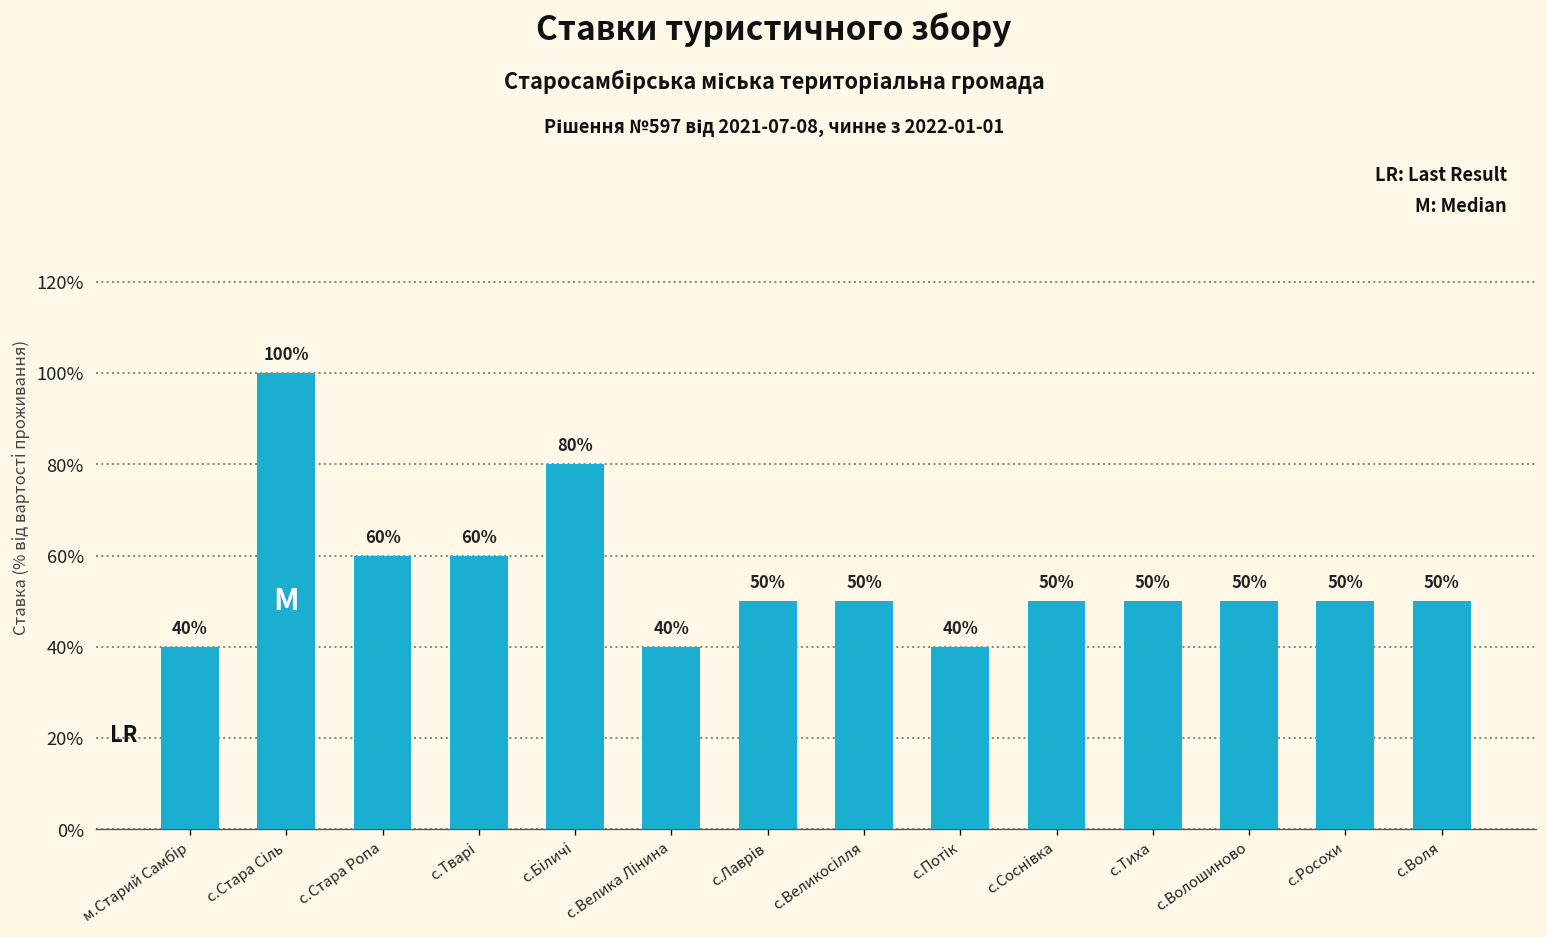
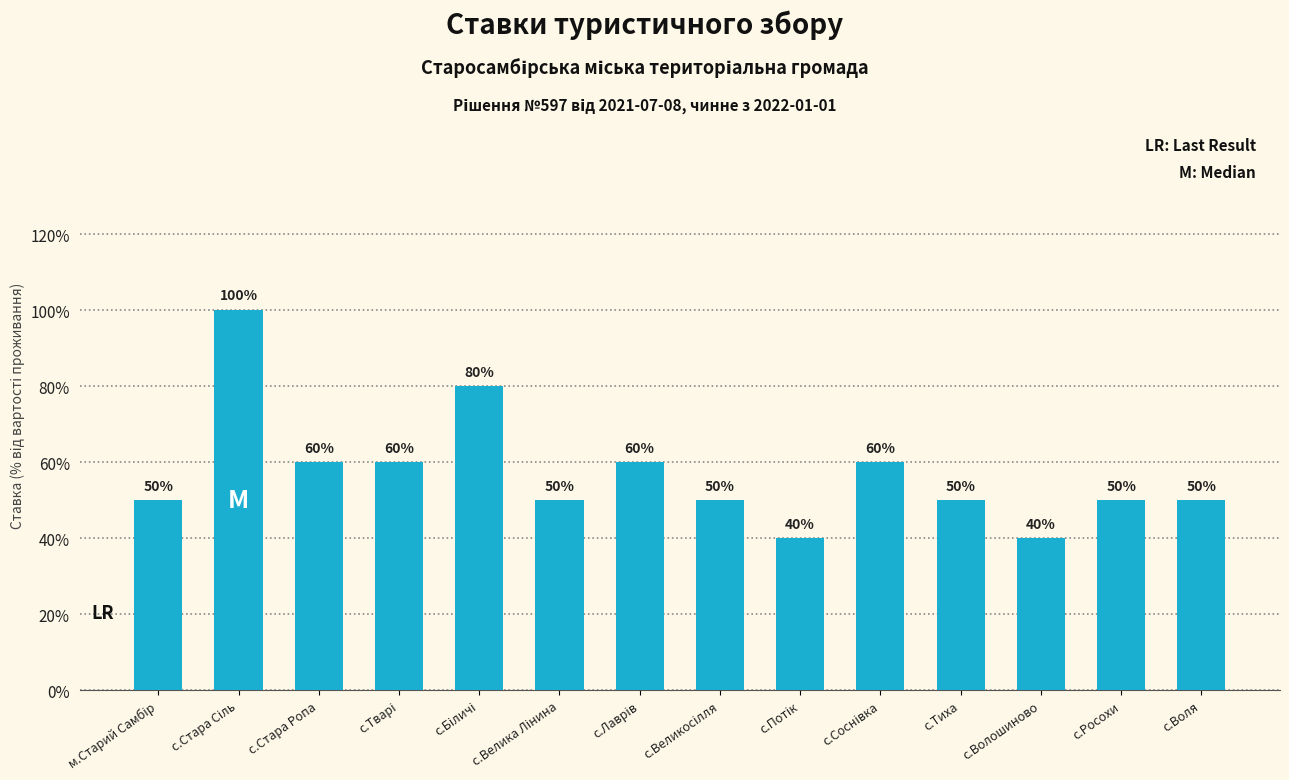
  {
-   "м.Старий Самбір": "40%",
+   "м.Старий Самбір": "50%",
    "с.Стара Сіль": "100%",
    "с.Стара Ропа": "60%",
    "с.Тварі": "60%",
    "с.Біличі": "80%",
-   "с.Велика Лінина": "40%",
-   "с.Лаврів": "50%",
+   "с.Велика Лінина": "50%",
+   "с.Лаврів": "60%",
    "с.Великосілля": "50%",
    "с.Потік": "40%",
-   "с.Соснівка": "50%",
+   "с.Соснівка": "60%",
    "с.Тиха": "50%",
-   "с.Волошиново": "50%",
+   "с.Волошиново": "40%",
    "с.Росохи": "50%",
    "с.Воля": "50%"
  }
